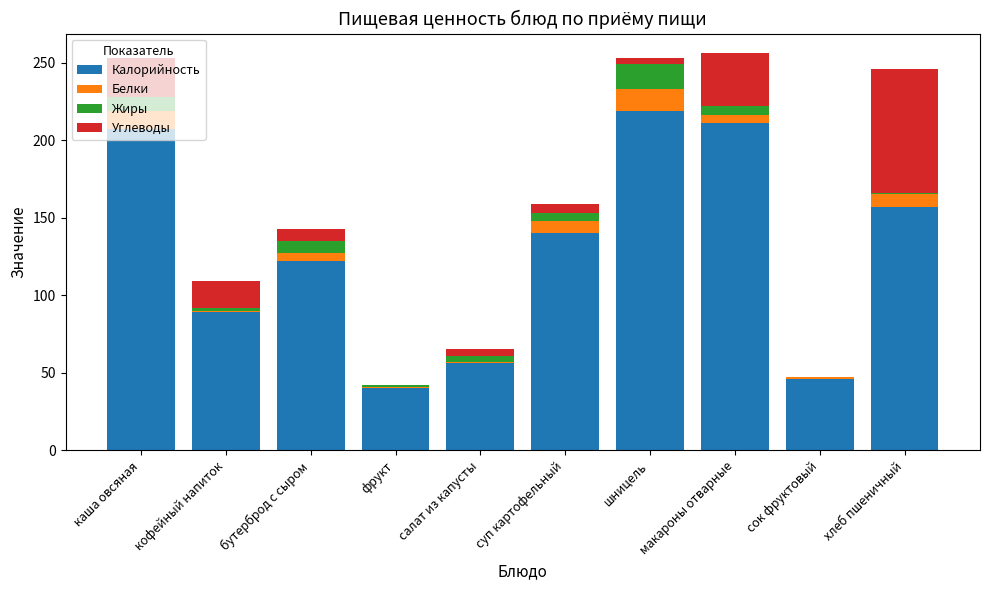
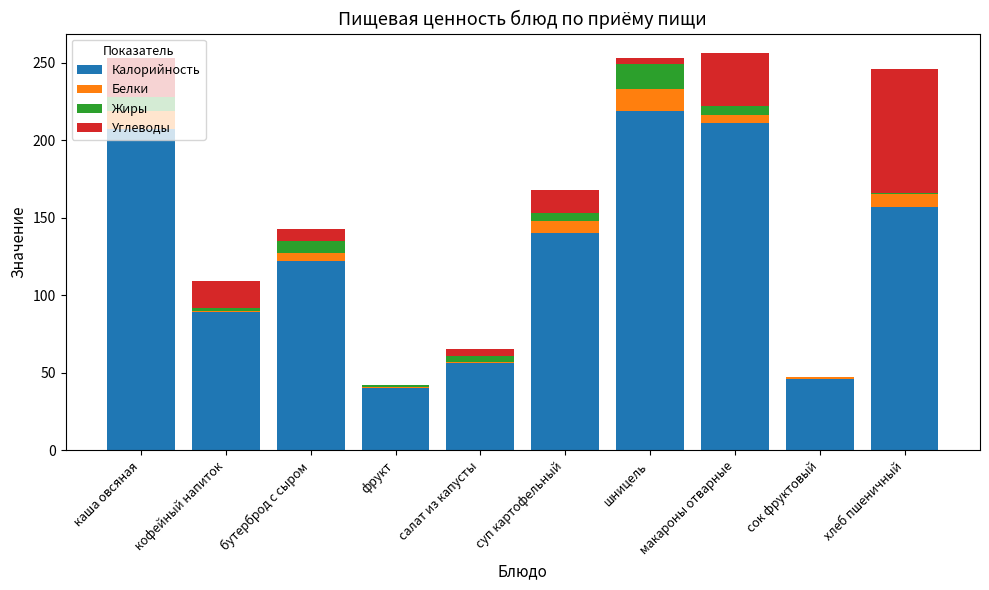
  {
    "Калорийность": {
      "кофейный напиток": 89,
      "бутерброд с сыром": 122,
      "фрукт": 40,
      "салат из капусты": 56,
      "суп картофельный": 140,
      "шницель": 219,
      "макароны отварные": 211,
      "сок фруктовый": 46,
      "хлеб пшеничный": 157
    },
    "Белки": {
      "бутерброд с сыром": 5,
      "суп картофельный": 8,
      "шницель": 14,
      "макароны отварные": 5,
      "хлеб пшеничный": 8
    },
    "Жиры": {
      "кофейный напиток": 2,
      "бутерброд с сыром": 8,
      "салат из капусты": 4,
      "суп картофельный": 5,
      "шницель": 16,
      "макароны отварные": 6,
      "сок фруктовый": 0
    },
    "Углеводы": {
      "кофейный напиток": 17,
      "бутерброд с сыром": 8,
      "фрукт": 0,
      "салат из капусты": 4,
-     "суп картофельный": 6,
+     "суп картофельный": 15,
      "шницель": 4,
      "макароны отварные": 34,
      "сок фруктовый": 0,
      "хлеб пшеничный": 80
    }
  }
